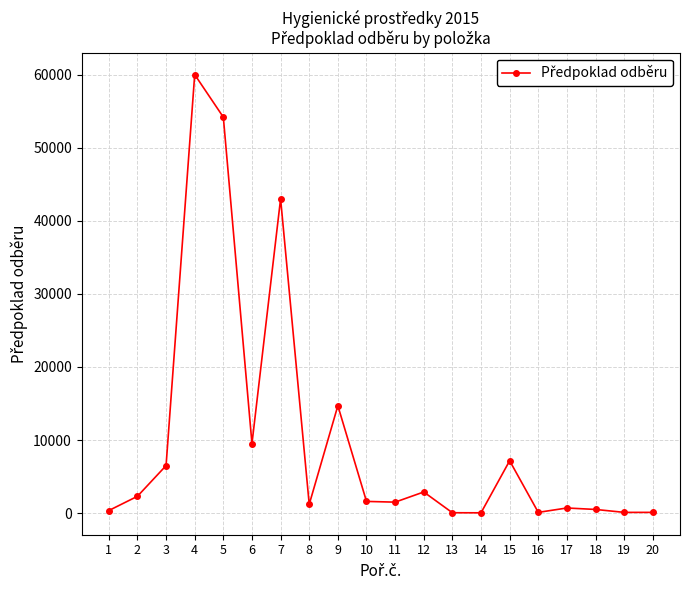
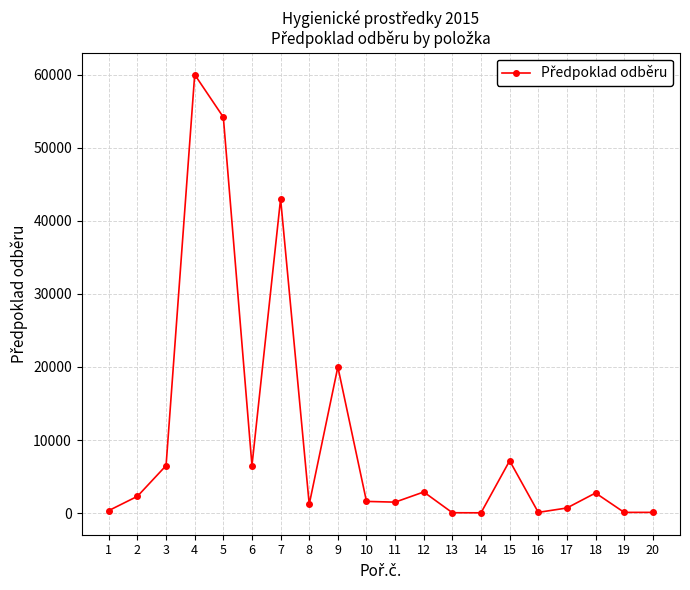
  {
    "1": 0,
    "2": 2000,
    "3": 7000,
    "4": 60000,
    "5": 54000,
-   "6": 10000,
+   "6": 7000,
    "7": 43000,
    "8": 1000,
-   "9": 15000,
+   "9": 20000,
    "10": 2000,
    "11": 2000,
    "12": 3000,
    "13": 0,
    "14": 0,
    "15": 7000,
    "16": 0,
    "17": 1000,
-   "18": 1000,
+   "18": 3000,
    "19": 0,
    "20": 0
  }
